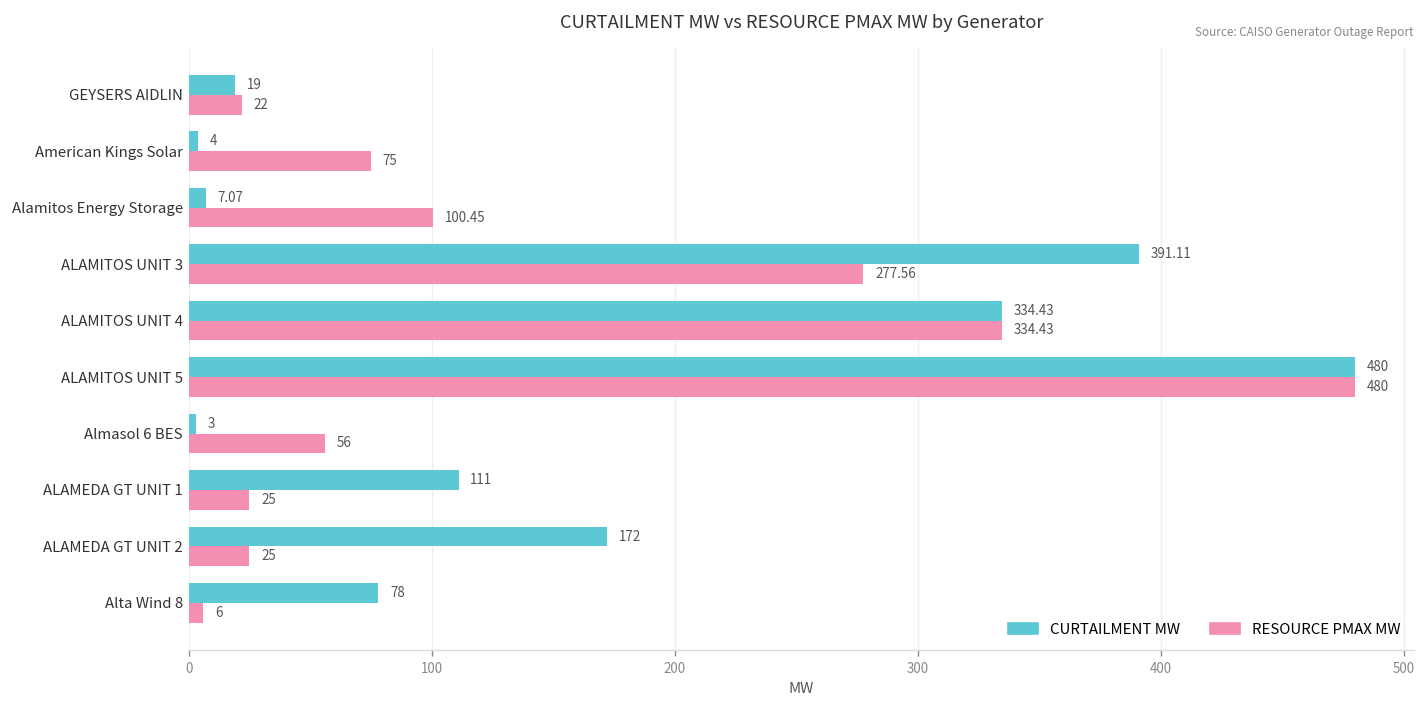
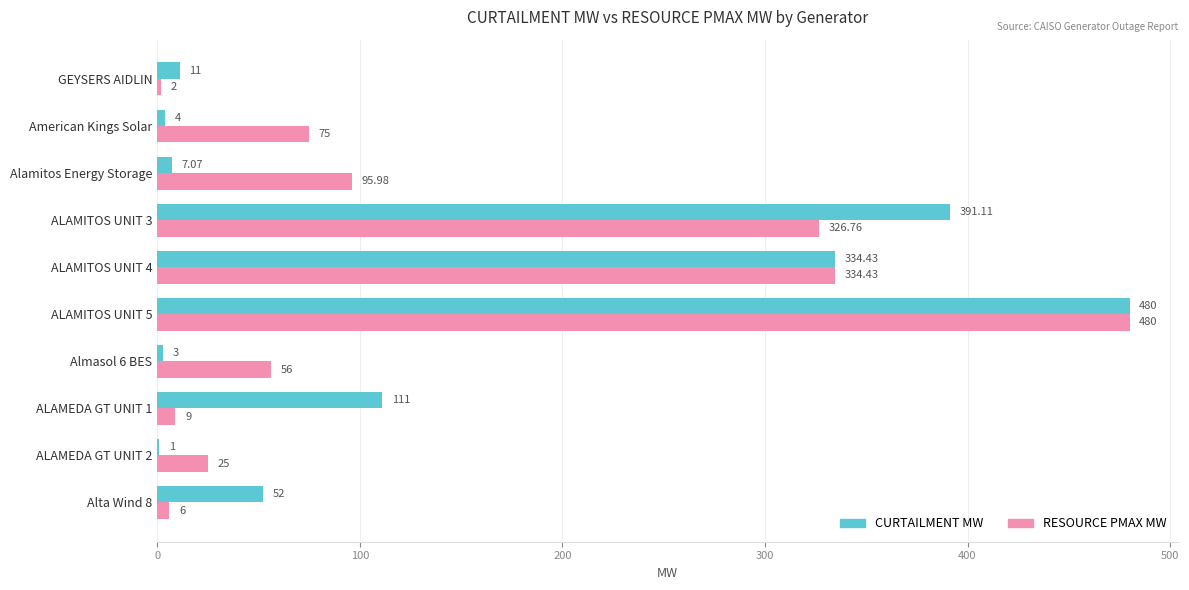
  {
    "CURTAILMENT MW": {
-     "GEYSERS AIDLIN": 19,
+     "GEYSERS AIDLIN": 11,
      "American Kings Solar": 4,
      "Alamitos Energy Storage": 7.07,
      "ALAMITOS UNIT 3": 391.11,
      "ALAMITOS UNIT 4": 334.43,
      "ALAMITOS UNIT 5": 480,
      "Almasol 6 BES": 3,
      "ALAMEDA GT UNIT 1": 111,
-     "ALAMEDA GT UNIT 2": 172,
-     "Alta Wind 8": 78
+     "ALAMEDA GT UNIT 2": 1,
+     "Alta Wind 8": 52
    },
    "RESOURCE PMAX MW": {
-     "GEYSERS AIDLIN": 22,
+     "GEYSERS AIDLIN": 2,
      "American Kings Solar": 75,
-     "Alamitos Energy Storage": 100.45,
-     "ALAMITOS UNIT 3": 277.56,
+     "Alamitos Energy Storage": 95.98,
+     "ALAMITOS UNIT 3": 326.76,
      "ALAMITOS UNIT 4": 334.43,
      "ALAMITOS UNIT 5": 480,
      "Almasol 6 BES": 56,
-     "ALAMEDA GT UNIT 1": 25,
+     "ALAMEDA GT UNIT 1": 9,
      "ALAMEDA GT UNIT 2": 25,
      "Alta Wind 8": 6
    }
  }
